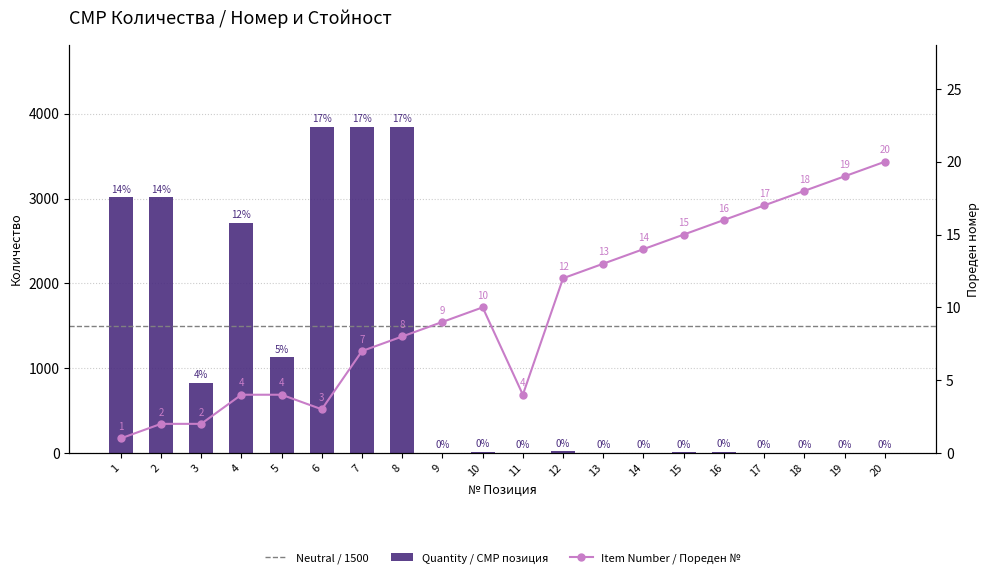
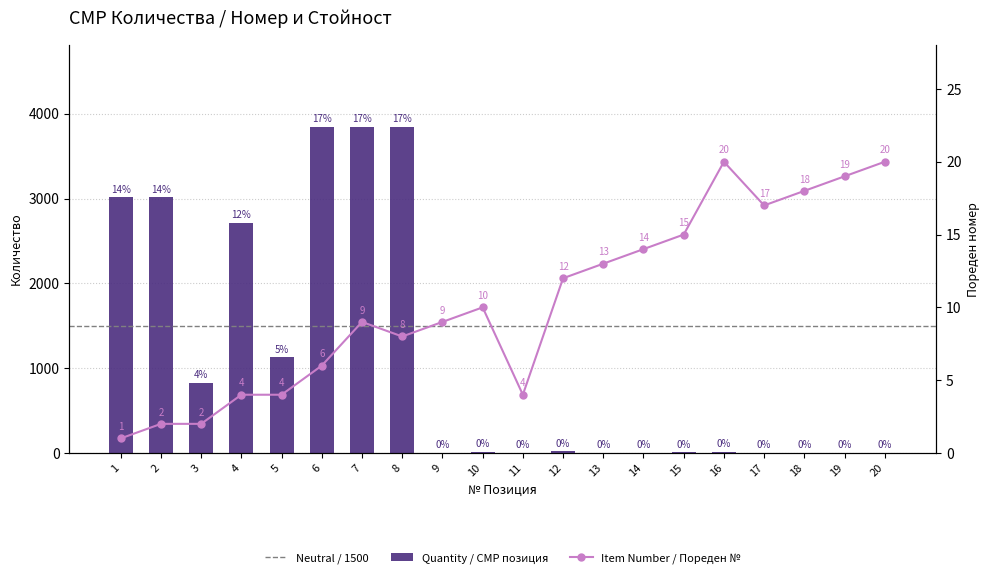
  {
    "Item Number / Пореден №": {
      "1": 1,
      "2": 2,
      "3": 2,
      "4": 4,
      "5": 4,
-     "6": 3,
-     "7": 7,
+     "6": 6,
+     "7": 9,
      "8": 8,
      "9": 9,
      "10": 10,
      "11": 4,
      "12": 12,
      "13": 13,
      "14": 14,
      "15": 15,
-     "16": 16,
+     "16": 20,
      "17": 17,
      "18": 18,
      "19": 19,
      "20": 20
    }
  }
